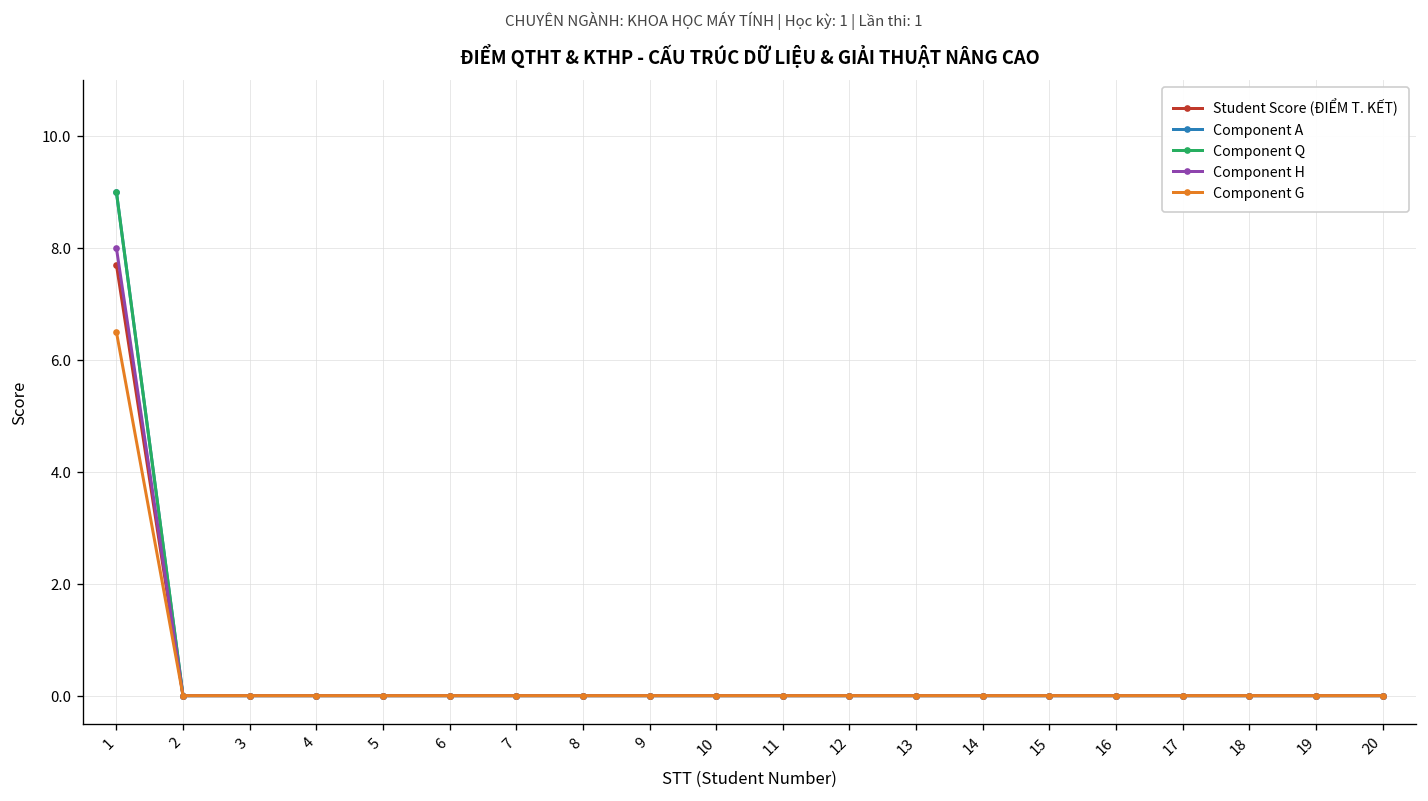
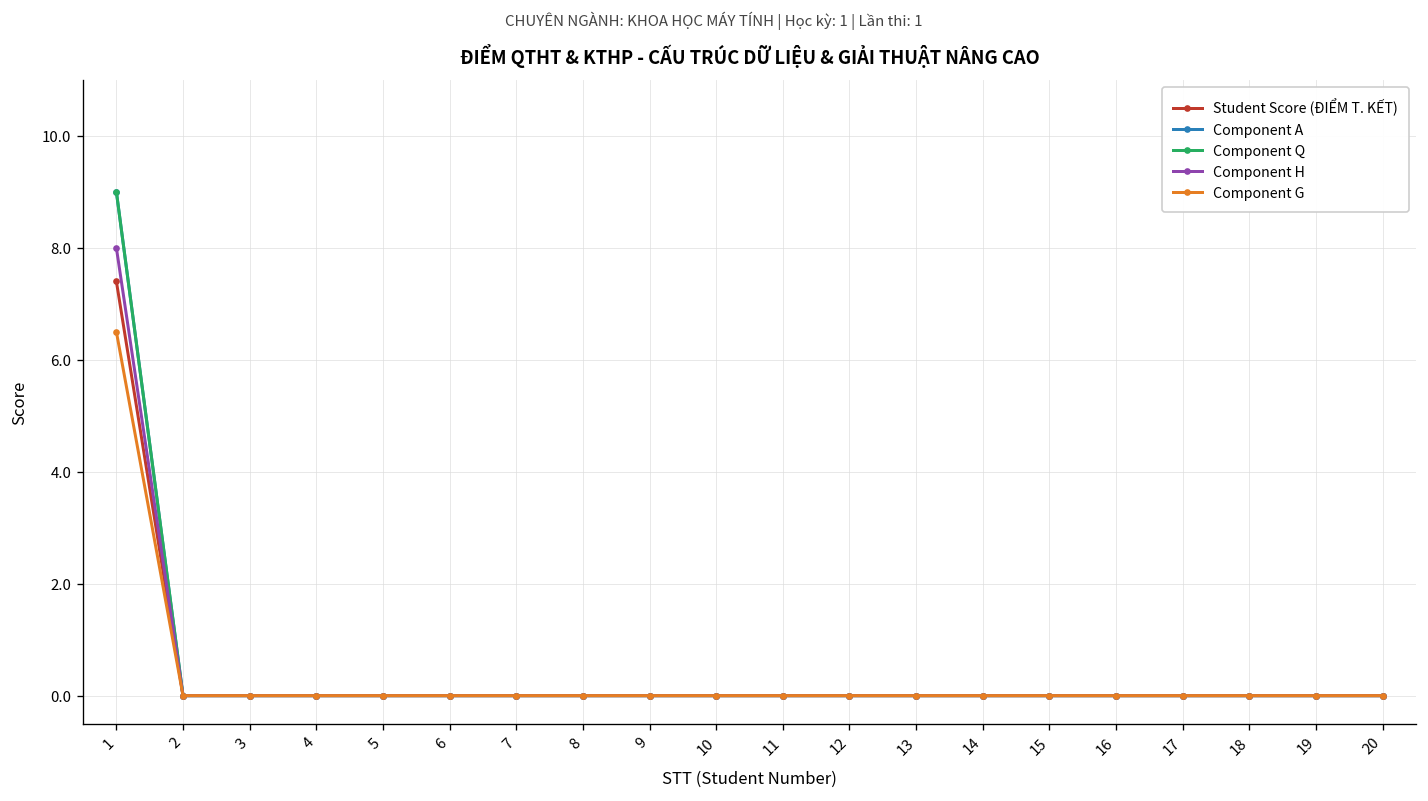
  {
    "Student Score (ĐIỂM T. KẾT)": {
-     "1": 7.7
+     "1": 7.4
    },
    "Component Q": {
      "1": 9.0
    },
    "Component H": {
      "1": 8.0
    },
    "Component G": {
      "1": 6.5
    }
  }
